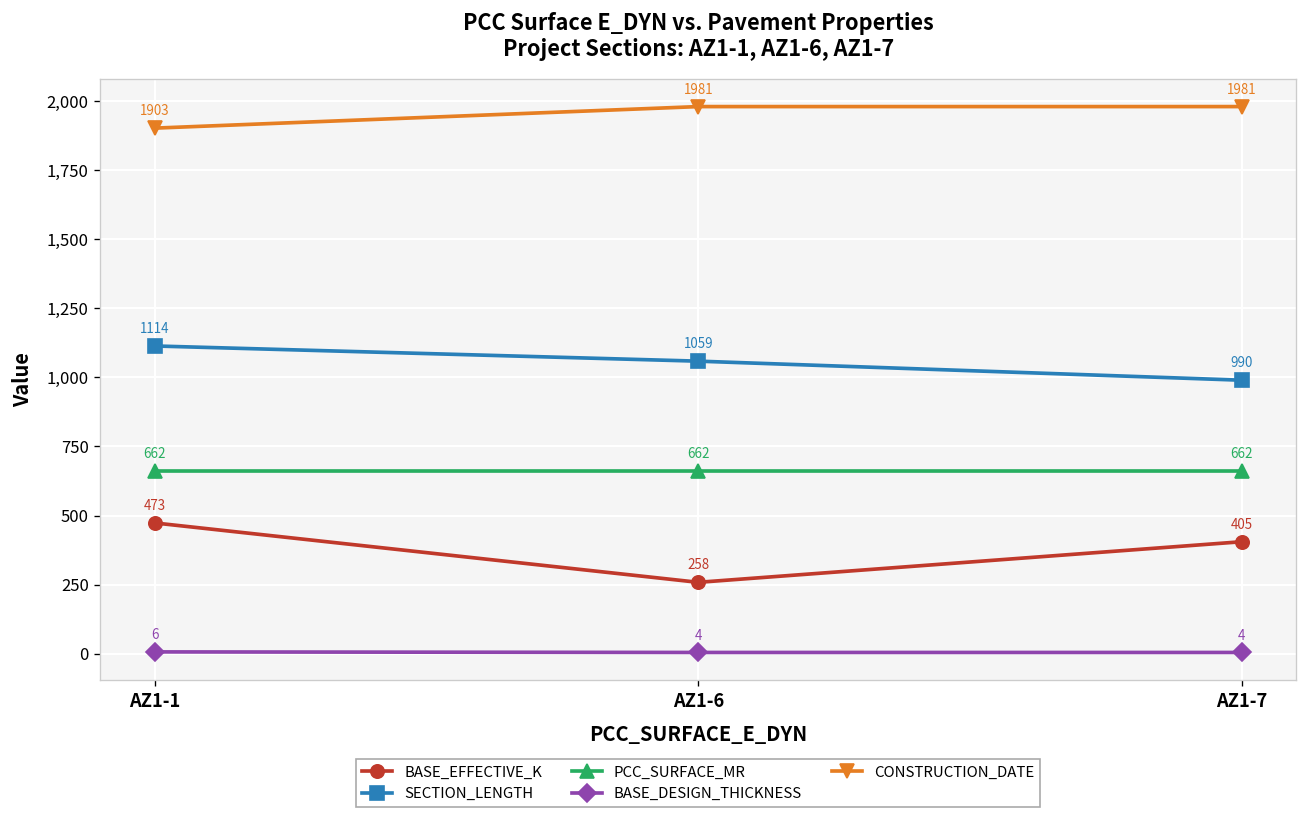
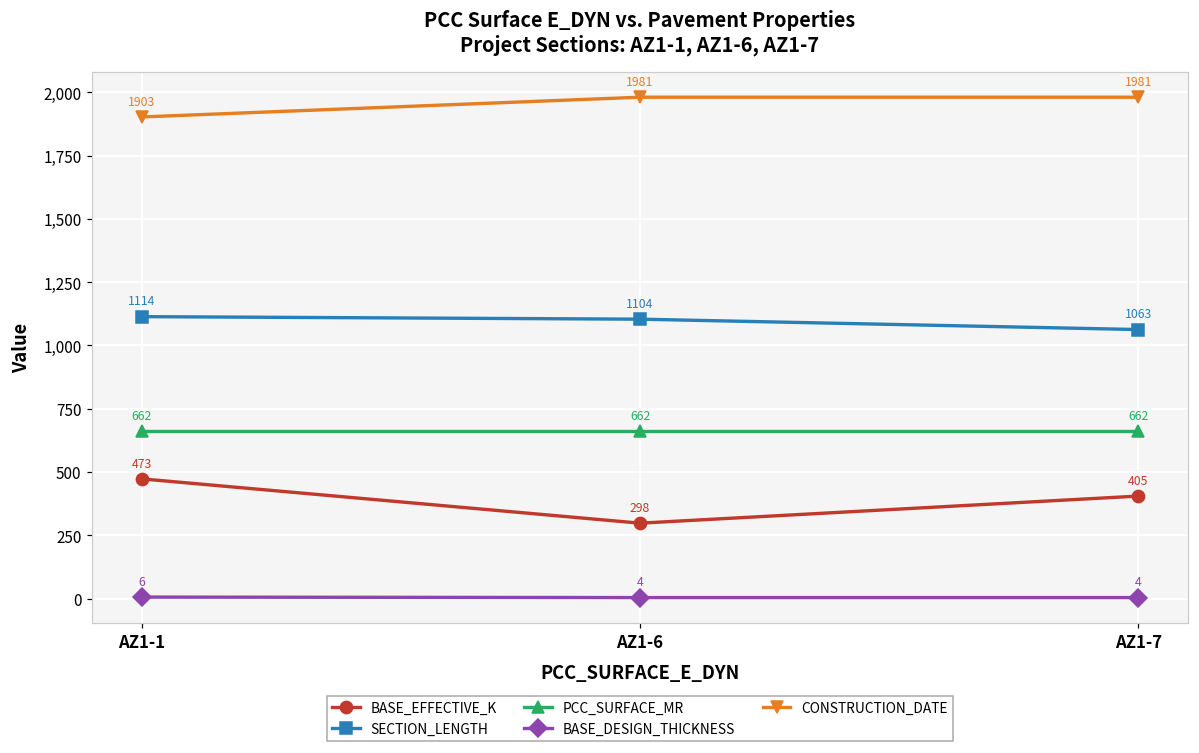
  {
    "BASE_EFFECTIVE_K": {
      "AZ1-1": 473,
-     "AZ1-6": 258,
+     "AZ1-6": 298,
      "AZ1-7": 405
    },
    "SECTION_LENGTH": {
      "AZ1-1": 1114,
-     "AZ1-6": 1059,
-     "AZ1-7": 990
+     "AZ1-6": 1104,
+     "AZ1-7": 1063
    },
    "PCC_SURFACE_MR": {
      "AZ1-1": 662,
      "AZ1-6": 662,
      "AZ1-7": 662
    },
    "BASE_DESIGN_THICKNESS": {
      "AZ1-1": 6,
      "AZ1-6": 4,
      "AZ1-7": 4
    },
    "CONSTRUCTION_DATE": {
      "AZ1-1": 1903,
      "AZ1-6": 1981,
      "AZ1-7": 1981
    }
  }
